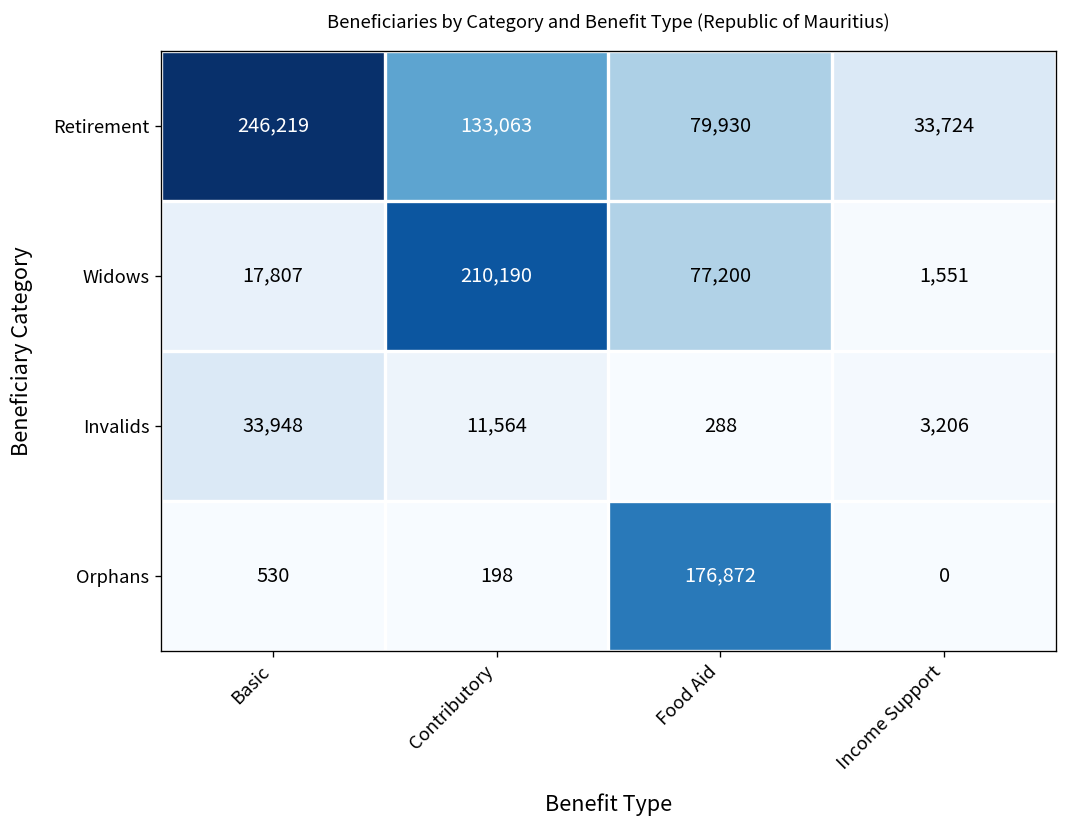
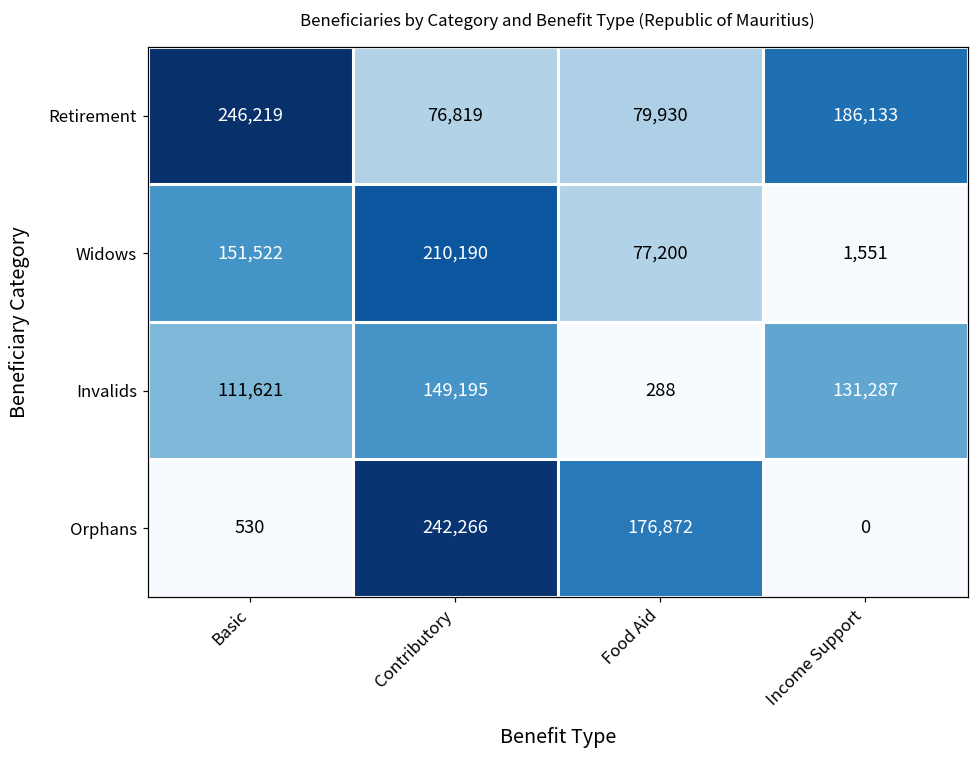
  {
    "Retirement": {
      "Basic": "246,219",
-     "Contributory": "133,063",
+     "Contributory": "76,819",
      "Food Aid": "79,930",
-     "Income Support": "33,724"
+     "Income Support": "186,133"
    },
    "Widows": {
-     "Basic": "17,807",
+     "Basic": "151,522",
      "Contributory": "210,190",
      "Food Aid": "77,200",
      "Income Support": "1,551"
    },
    "Invalids": {
-     "Basic": "33,948",
-     "Contributory": "11,564",
+     "Basic": "111,621",
+     "Contributory": "149,195",
      "Food Aid": "288",
-     "Income Support": "3,206"
+     "Income Support": "131,287"
    },
    "Orphans": {
      "Basic": "530",
-     "Contributory": "198",
+     "Contributory": "242,266",
      "Food Aid": "176,872",
      "Income Support": "0"
    }
  }
